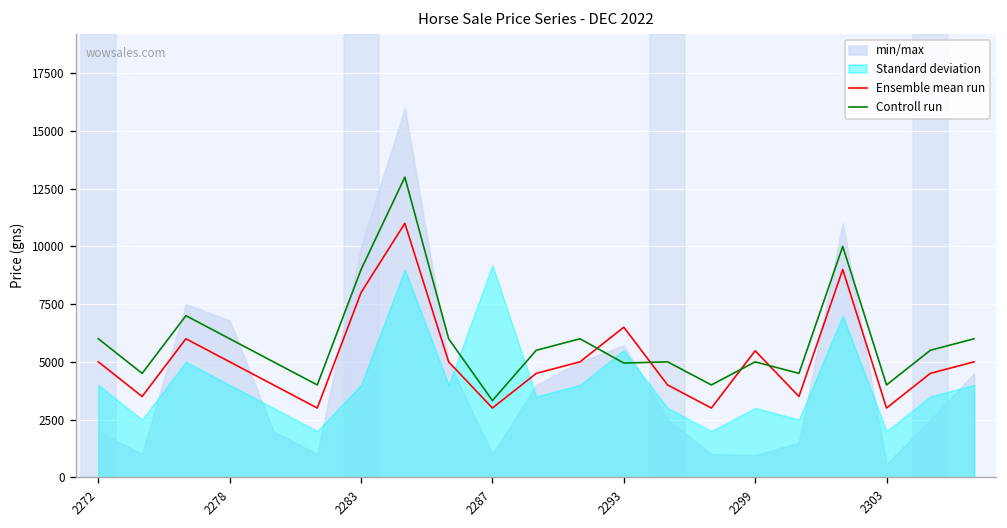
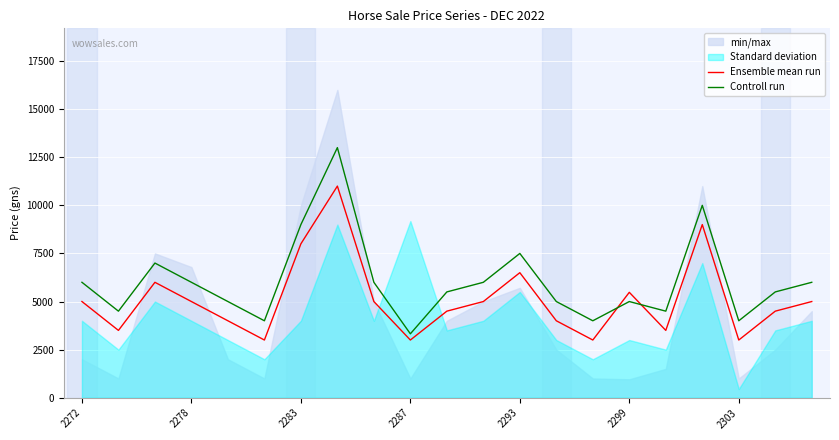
  {
    "Ensemble mean run": {
      "2272": 5000,
      "2278": 5000,
      "2283": 8000,
      "2287": 3000,
      "2293": 6500,
      "2299": 5500,
      "2303": 3000
    },
    "min/max": {
      "2272": 2000,
      "2278": 6800,
      "2283": 10000,
      "2287": 1000,
      "2293": 5700,
      "2299": 1000,
-     "2303": 600
+     "2303": 1000
    },
    "Controll run": {
      "2272": 6000,
      "2278": 6000,
      "2283": 9000,
      "2287": 3300,
-     "2293": 4900,
+     "2293": 7500,
      "2299": 5000,
      "2303": 4000
    },
    "Standard deviation": {
      "2272": 4000,
      "2278": 4000,
      "2283": 4000,
      "2287": 9200,
      "2293": 5500,
      "2299": 3000,
-     "2303": 2000
+     "2303": 500
    }
  }
